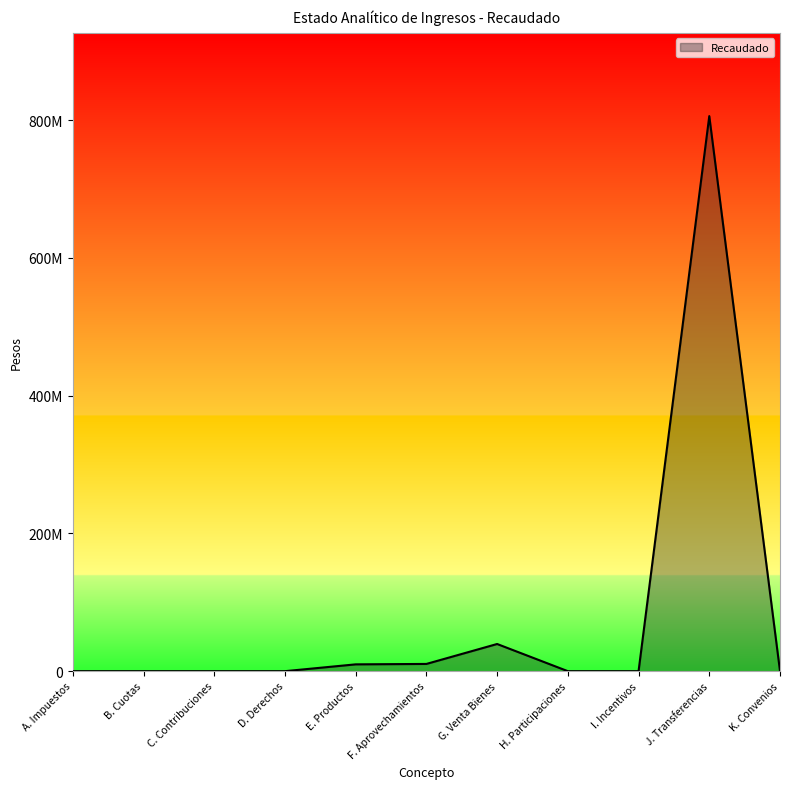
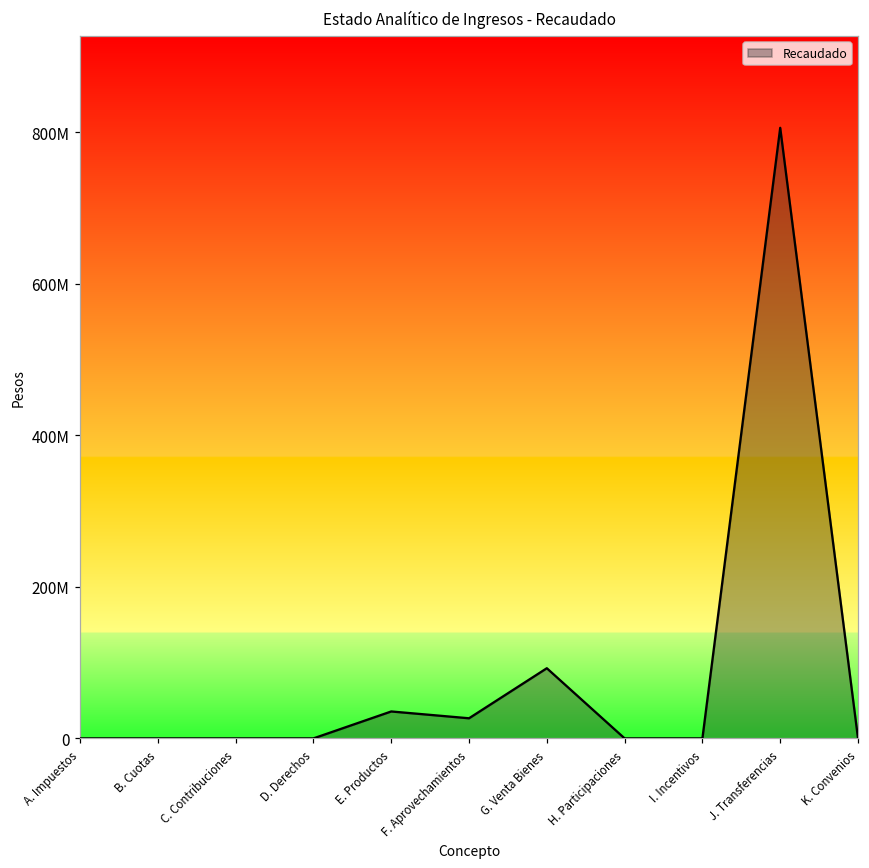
  {
    "A. Impuestos": 0,
    "B. Cuotas": 0,
    "C. Contribuciones": 0,
    "D. Derechos": 0,
-   "E. Productos": 10000000,
-   "F. Aprovechamientos": 10000000,
-   "G. Venta Bienes": 40000000,
+   "E. Productos": 40000000,
+   "F. Aprovechamientos": 30000000,
+   "G. Venta Bienes": 90000000,
    "H. Participaciones": 0,
    "I. Incentivos": 0,
    "J. Transferencias": 810000000,
    "K. Convenios": 0
  }
